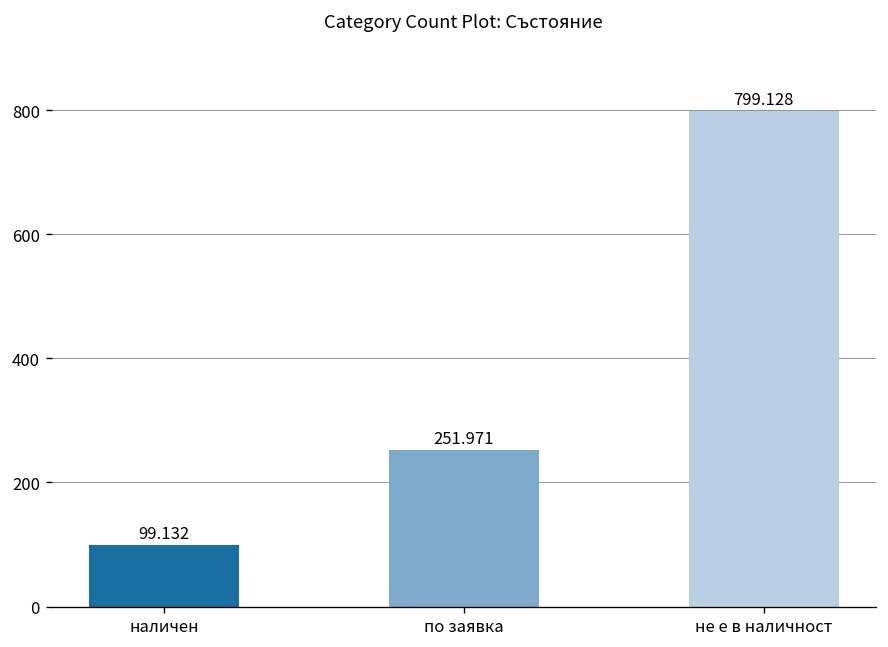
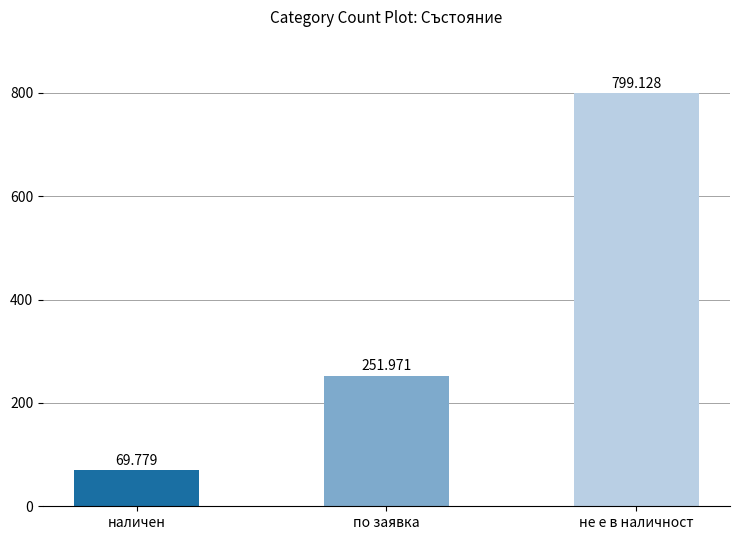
  {
-   "наличен": 99.132,
+   "наличен": 69.779,
    "по заявка": 251.971,
    "не е в наличност": 799.128
  }
